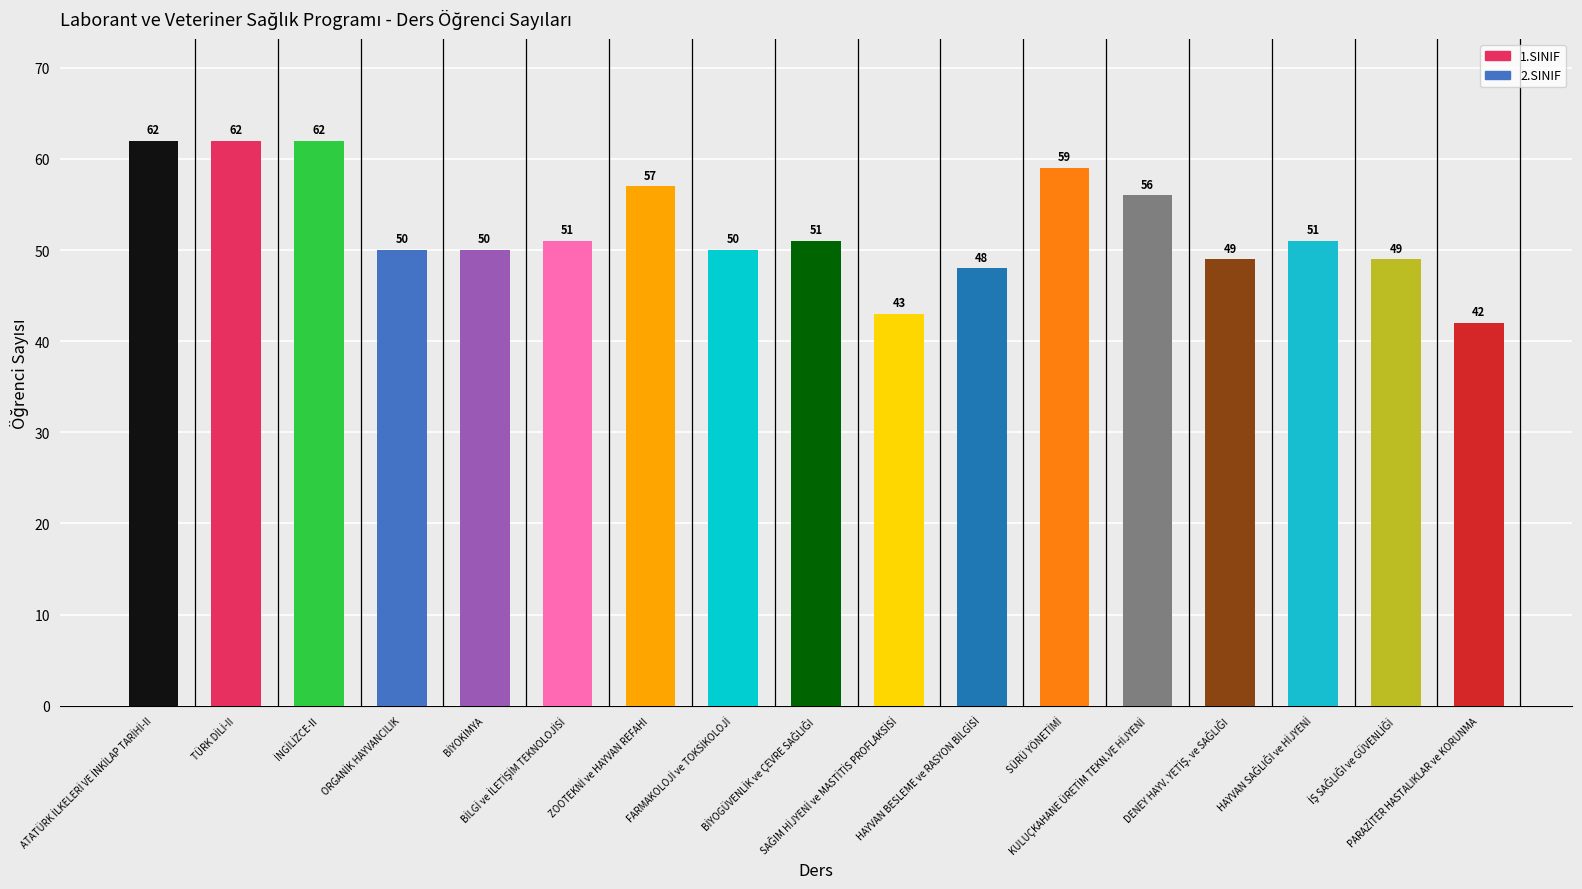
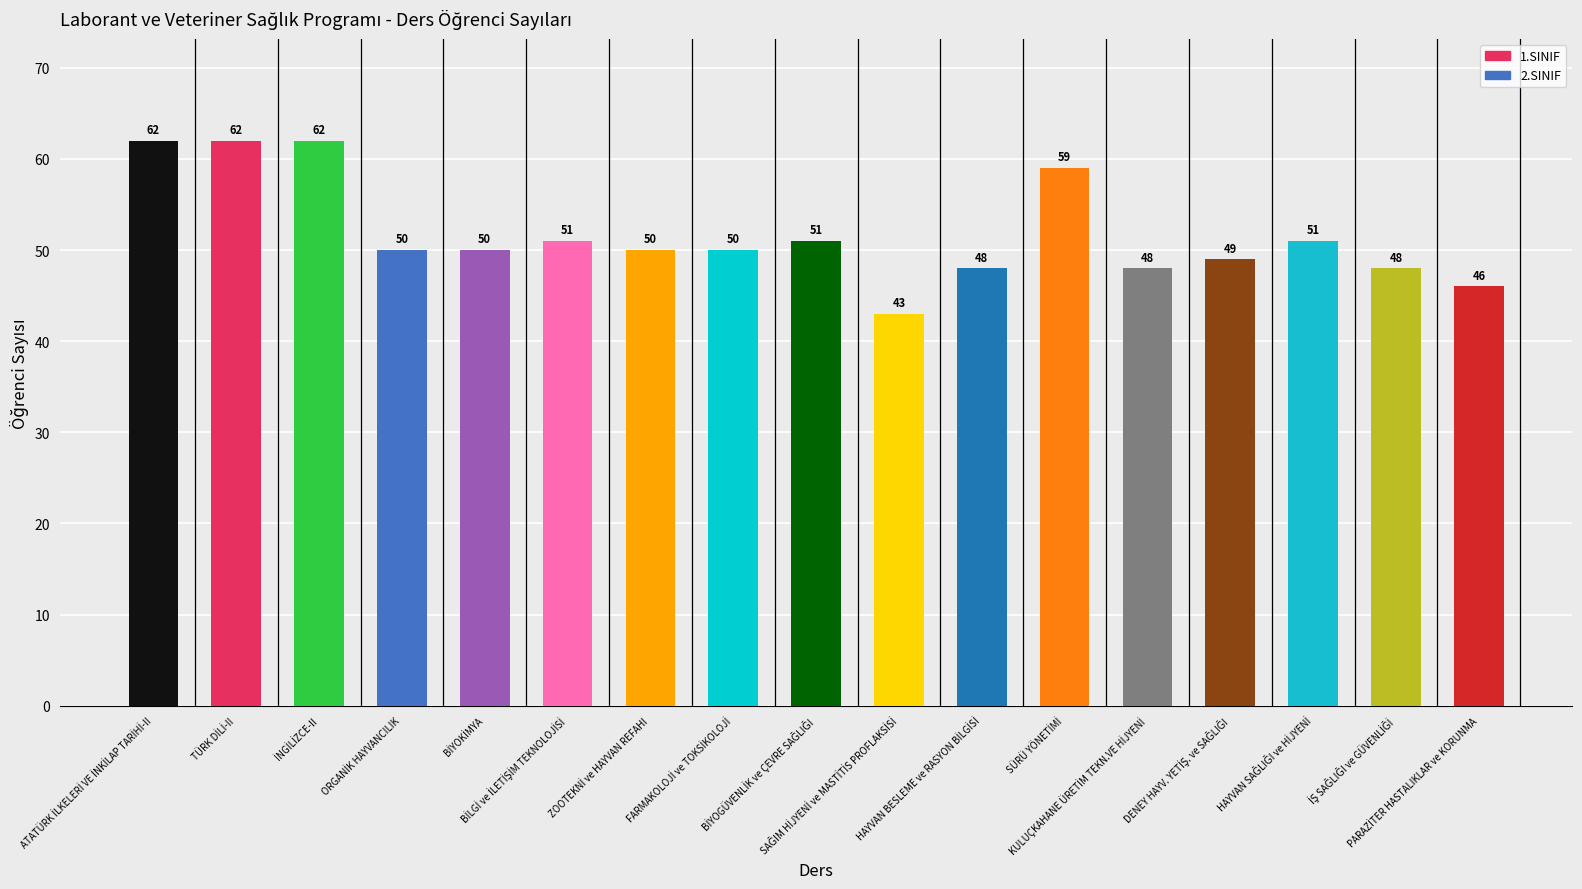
  {
    "ATATÜRK İLKELERİ VE İNKİLAP TARİHİ-II": 62,
    "TÜRK DİLİ-II": 62,
    "İNGİLİZCE-II": 62,
    "ORGANİK HAYVANCILIK": 50,
    "BİYOKİMYA": 50,
    "BİLGİ ve İLETİŞİM TEKNOLOJİSİ": 51,
-   "ZOOTEKNİ ve HAYVAN REFAHI": 57,
+   "ZOOTEKNİ ve HAYVAN REFAHI": 50,
    "FARMAKOLOJİ ve TOKSİKOLOJİ": 50,
    "BİYOGÜVENLİK ve ÇEVRE SAĞLIĞI": 51,
    "SAĞIM HİJYENİ ve MASTİTİS PROFLAKSİSİ": 43,
    "HAYVAN BESLEME ve RASYON BİLGİSİ": 48,
    "SÜRÜ YÖNETİMİ": 59,
-   "KULUÇKAHANE ÜRETİM TEKN.VE HİJYENİ": 56,
+   "KULUÇKAHANE ÜRETİM TEKN.VE HİJYENİ": 48,
    "DENEY HAYV. YETİŞ. ve SAĞLIĞI": 49,
    "HAYVAN SAĞLIĞI ve HİJYENİ": 51,
-   "İŞ SAĞLIĞI ve GÜVENLİĞİ": 49,
-   "PARAZİTER HASTALIKLAR ve KORUNMA": 42
+   "İŞ SAĞLIĞI ve GÜVENLİĞİ": 48,
+   "PARAZİTER HASTALIKLAR ve KORUNMA": 46
  }
